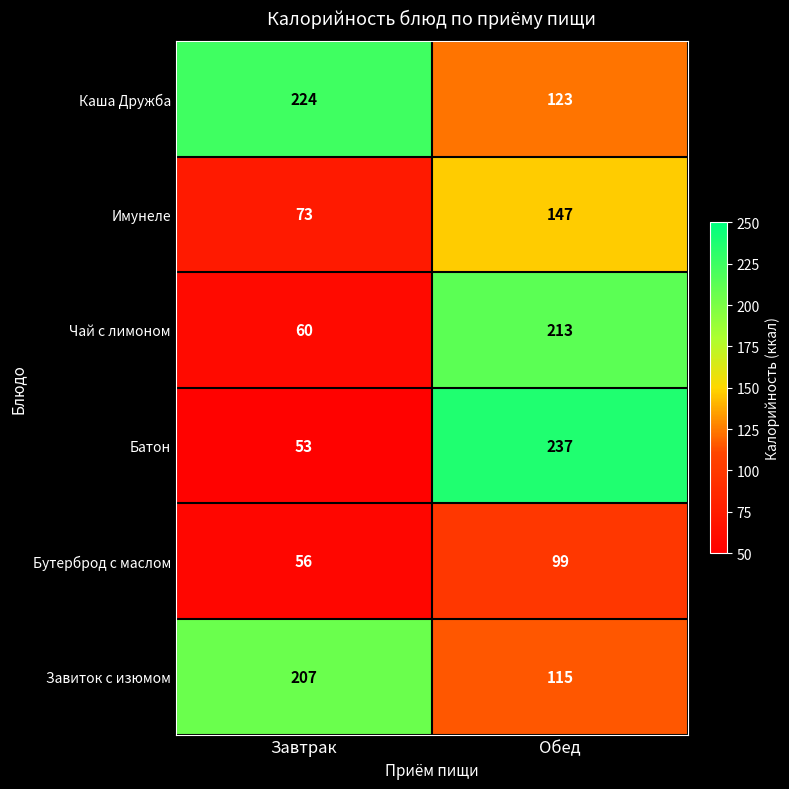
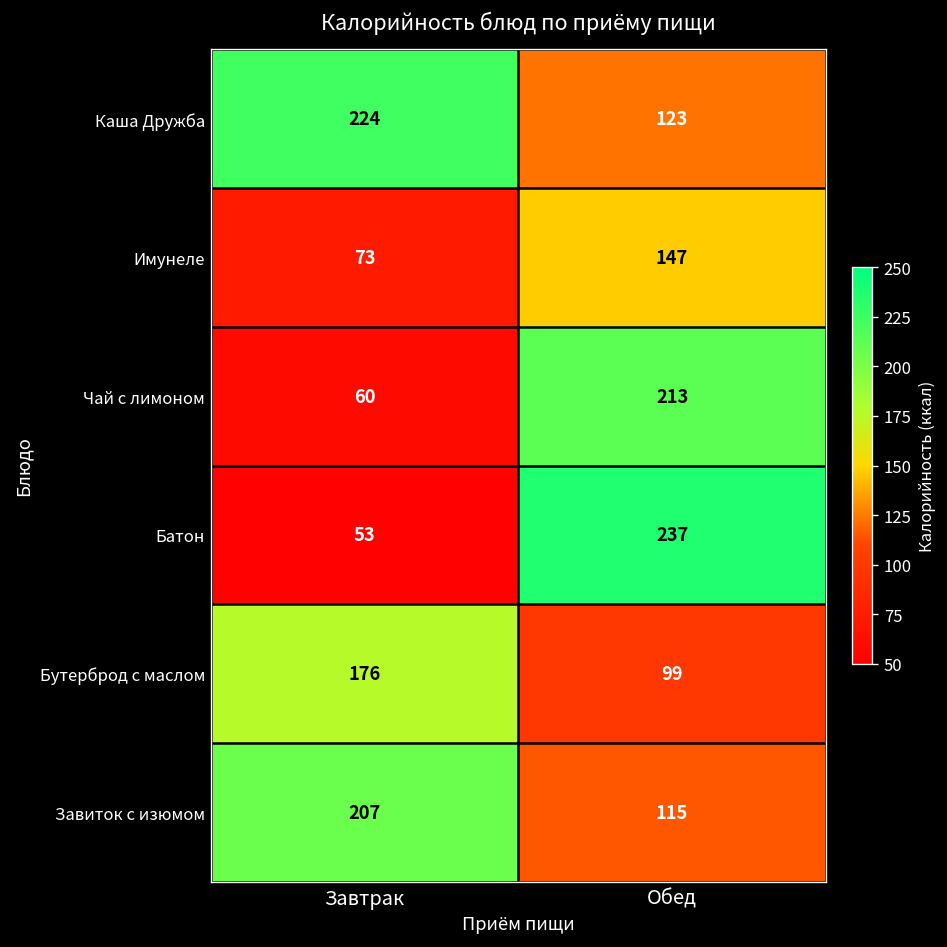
  {
    "Каша Дружба": {
      "Завтрак": 224,
      "Обед": 123
    },
    "Имунеле": {
      "Завтрак": 73,
      "Обед": 147
    },
    "Чай с лимоном": {
      "Завтрак": 60,
      "Обед": 213
    },
    "Батон": {
      "Завтрак": 53,
      "Обед": 237
    },
    "Бутерброд с маслом": {
-     "Завтрак": 56,
+     "Завтрак": 176,
      "Обед": 99
    },
    "Завиток с изюмом": {
      "Завтрак": 207,
      "Обед": 115
    }
  }
